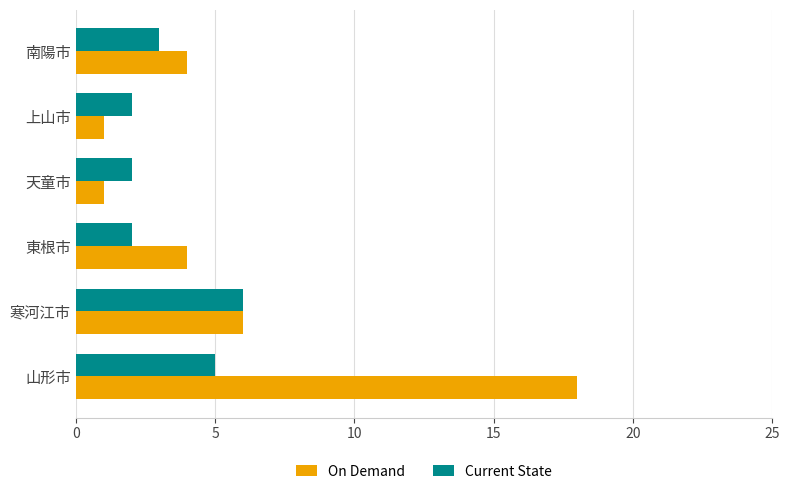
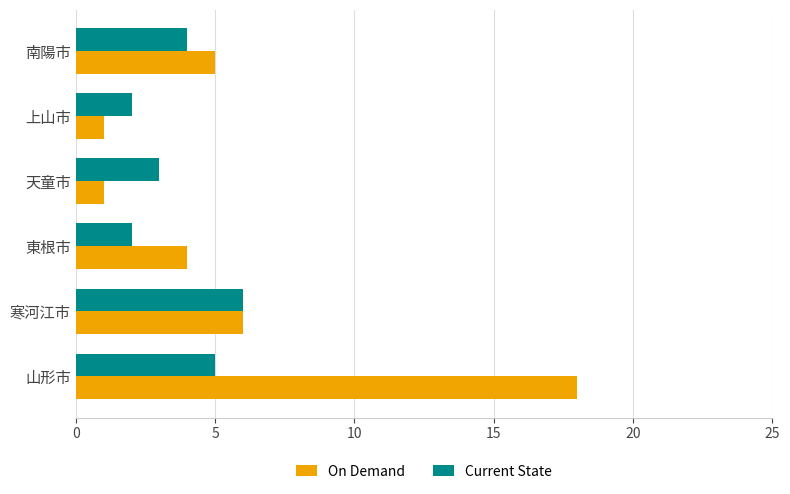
  {
    "On Demand": {
-     "南陽市": 4,
+     "南陽市": 5,
      "上山市": 1,
      "天童市": 1,
      "東根市": 4,
      "寒河江市": 6,
      "山形市": 18
    },
    "Current State": {
-     "南陽市": 3,
+     "南陽市": 4,
      "上山市": 2,
-     "天童市": 2,
+     "天童市": 3,
      "東根市": 2,
      "寒河江市": 6,
      "山形市": 5
    }
  }
